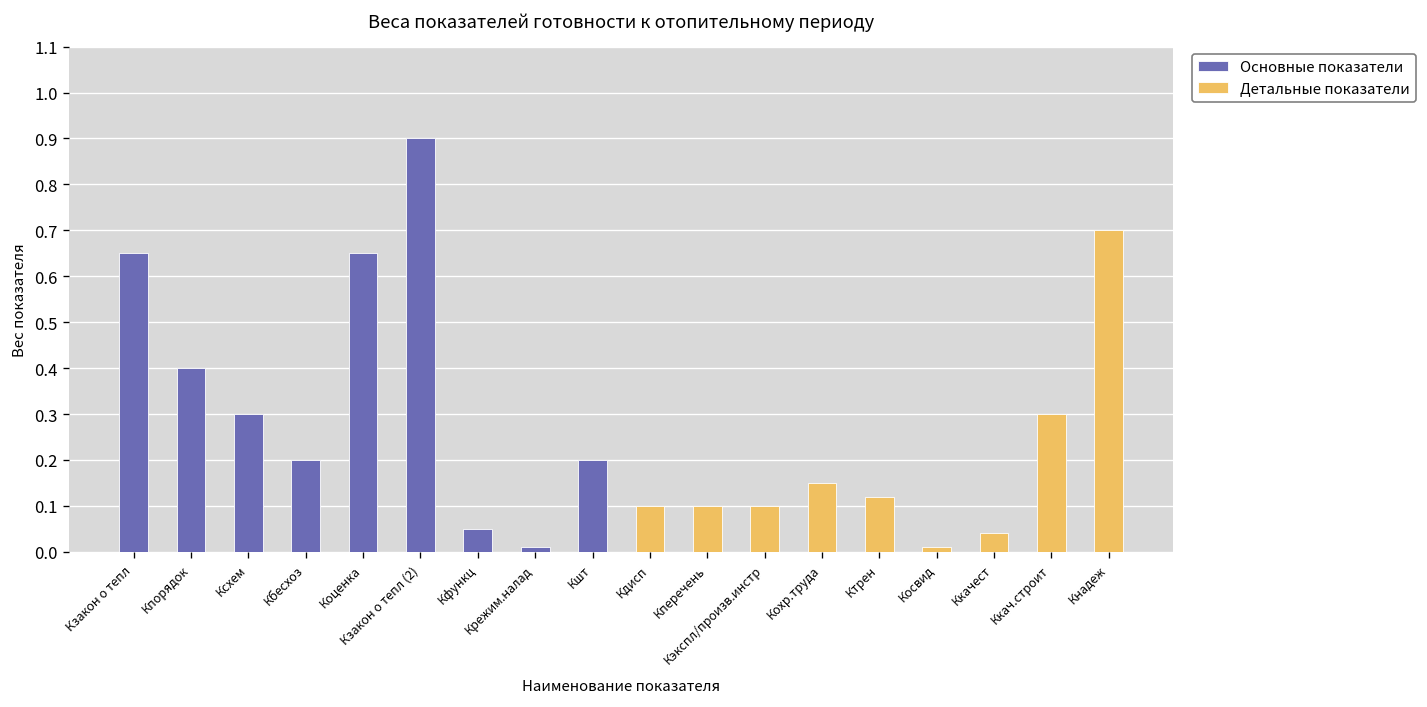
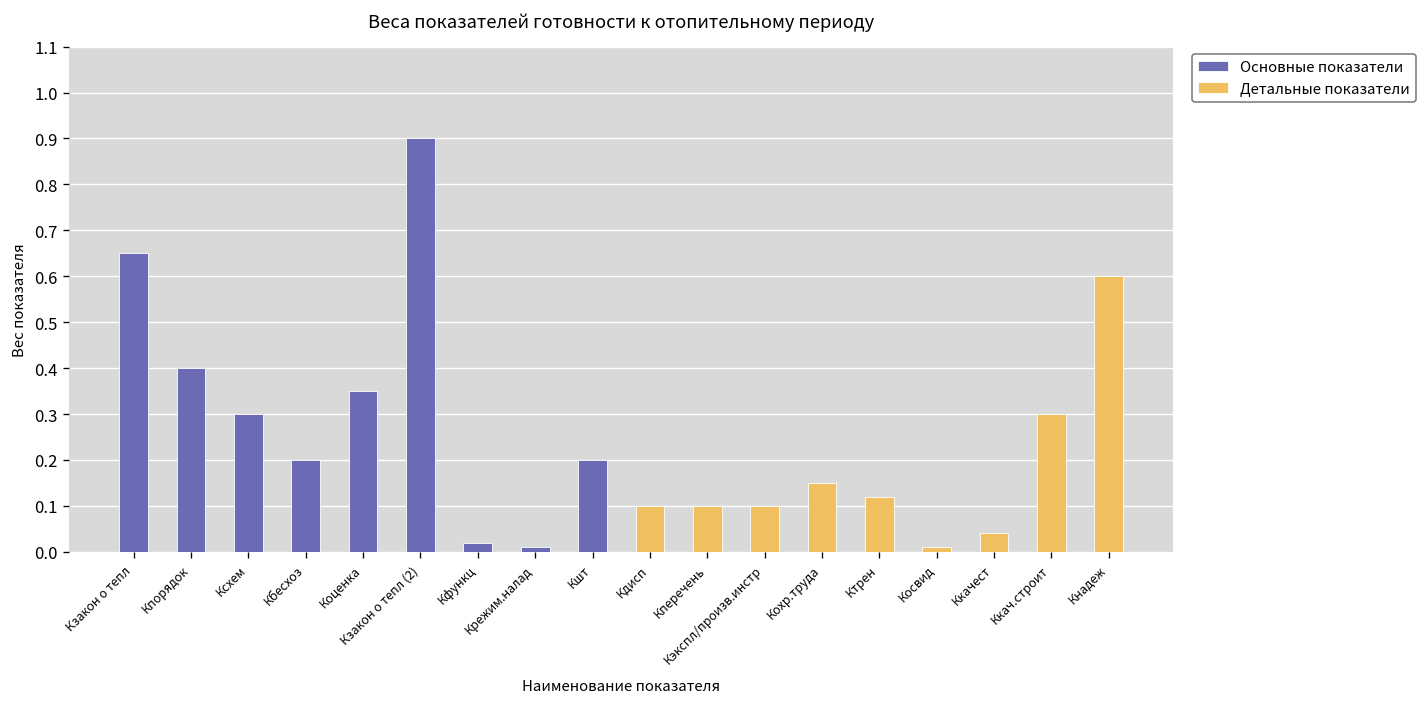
  {
    "Основные показатели": {
      "Кзакон о тепл": 0.65,
      "Кпорядок": 0.40,
      "Ксхем": 0.30,
      "Кбесхоз": 0.20,
-     "Коценка": 0.65,
+     "Коценка": 0.35,
      "Кзакон о тепл (2)": 0.90,
-     "Кфункц": 0.05,
+     "Кфункц": 0.02,
      "Крежим.налад": 0.01,
      "Кшт": 0.20
    },
    "Детальные показатели": {
      "Кдисп": 0.1,
      "Кперечень": 0.1,
      "Кэкспл/произв.инстр": 0.1,
      "Кохр.труда": 0.15,
      "Ктрен": 0.12,
      "Косвид": 0.01,
      "Ккачест": 0.04,
      "Ккач.строит": 0.3,
-     "Кнадеж": 0.7
+     "Кнадеж": 0.6
    }
  }
